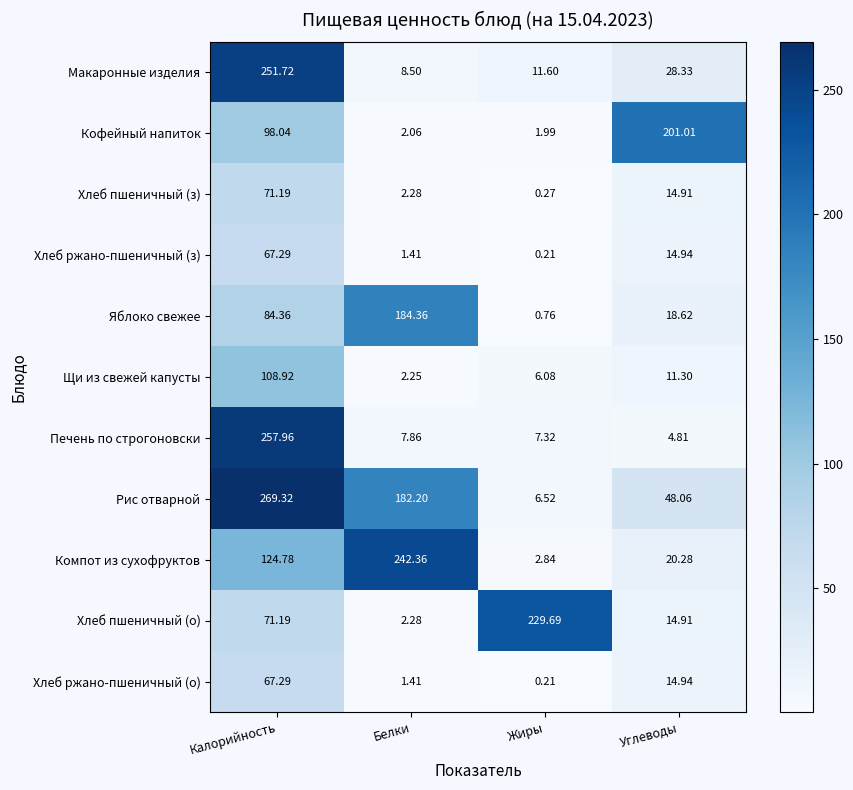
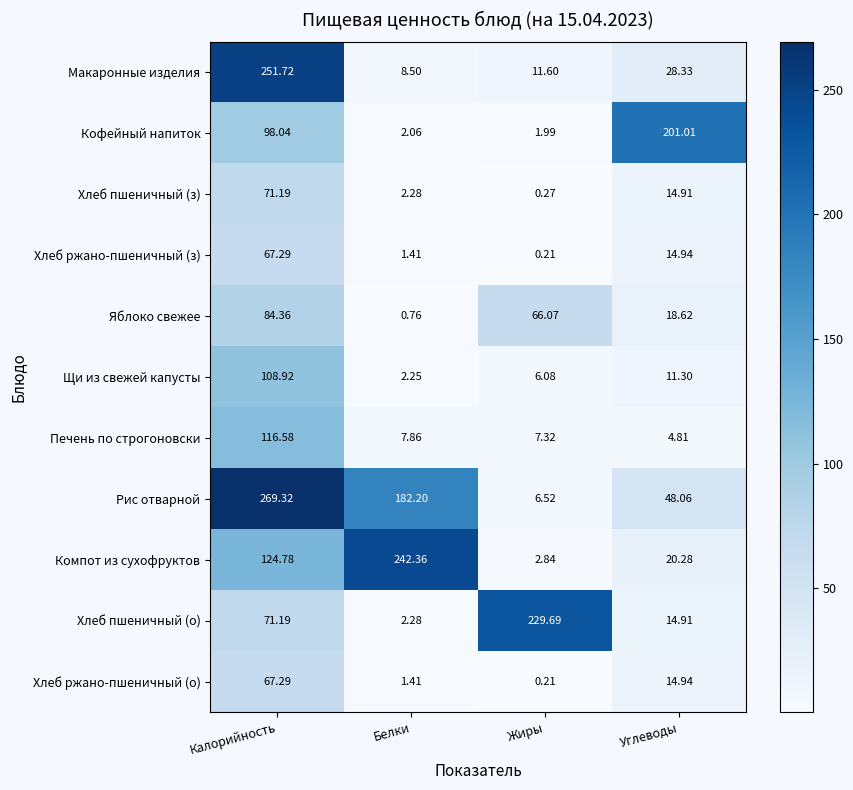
  {
    "Макаронные изделия": {
      "Калорийность": 251.72,
      "Белки": 8.50,
      "Жиры": 11.60,
      "Углеводы": 28.33
    },
    "Кофейный напиток": {
      "Калорийность": 98.04,
      "Белки": 2.06,
      "Жиры": 1.99,
      "Углеводы": 201.01
    },
    "Хлеб пшеничный (з)": {
      "Калорийность": 71.19,
      "Белки": 2.28,
      "Жиры": 0.27,
      "Углеводы": 14.91
    },
    "Хлеб ржано-пшеничный (з)": {
      "Калорийность": 67.29,
      "Белки": 1.41,
      "Жиры": 0.21,
      "Углеводы": 14.94
    },
    "Яблоко свежее": {
      "Калорийность": 84.36,
-     "Белки": 184.36,
-     "Жиры": 0.76,
+     "Белки": 0.76,
+     "Жиры": 66.07,
      "Углеводы": 18.62
    },
    "Щи из свежей капусты": {
      "Калорийность": 108.92,
      "Белки": 2.25,
      "Жиры": 6.08,
      "Углеводы": 11.30
    },
    "Печень по строгоновски": {
-     "Калорийность": 257.96,
+     "Калорийность": 116.58,
      "Белки": 7.86,
      "Жиры": 7.32,
      "Углеводы": 4.81
    },
    "Рис отварной": {
      "Калорийность": 269.32,
      "Белки": 182.20,
      "Жиры": 6.52,
      "Углеводы": 48.06
    },
    "Компот из сухофруктов": {
      "Калорийность": 124.78,
      "Белки": 242.36,
      "Жиры": 2.84,
      "Углеводы": 20.28
    },
    "Хлеб пшеничный (о)": {
      "Калорийность": 71.19,
      "Белки": 2.28,
      "Жиры": 229.69,
      "Углеводы": 14.91
    },
    "Хлеб ржано-пшеничный (о)": {
      "Калорийность": 67.29,
      "Белки": 1.41,
      "Жиры": 0.21,
      "Углеводы": 14.94
    }
  }
